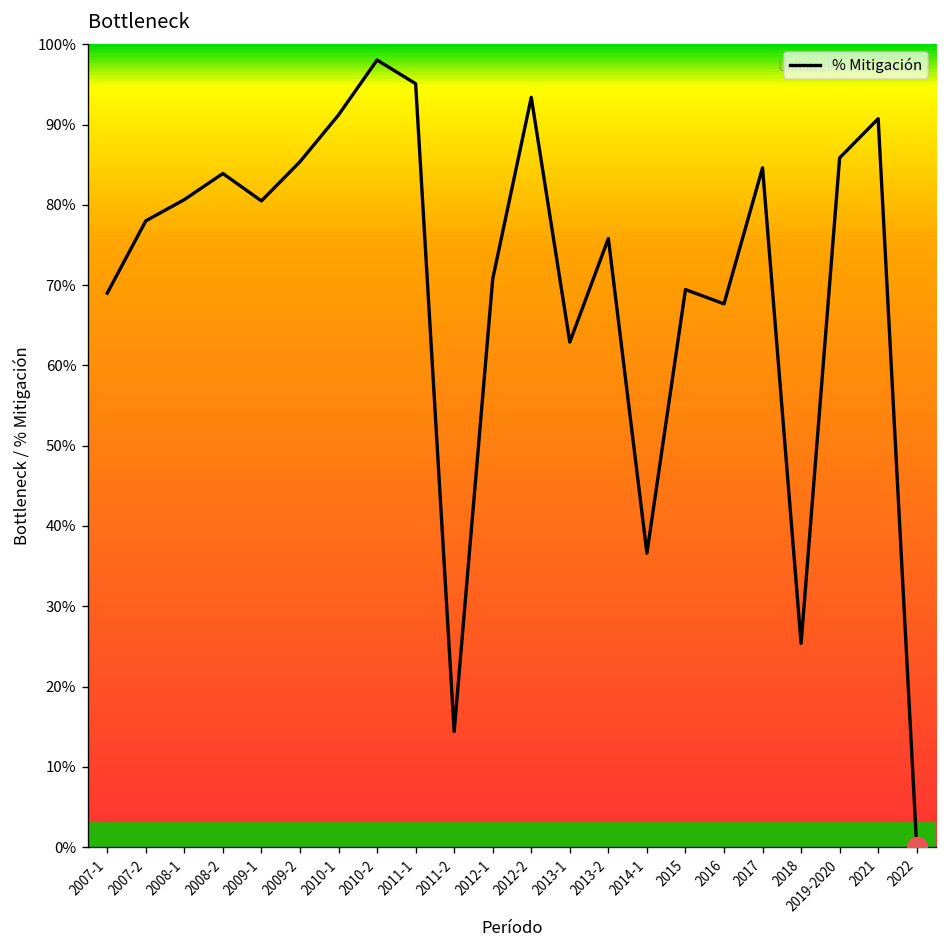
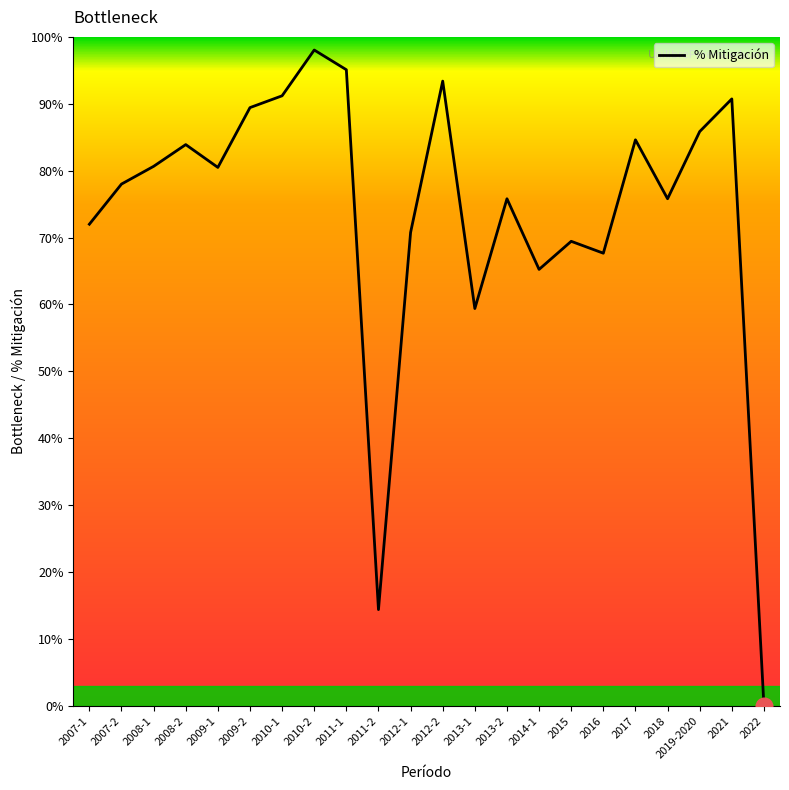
  {
    "% Mitigación": {
-     "2007-1": "69%",
+     "2007-1": "72%",
      "2007-2": "78%",
      "2008-1": "81%",
      "2008-2": "84%",
      "2009-1": "80%",
-     "2009-2": "85%",
+     "2009-2": "89%",
      "2010-1": "91%",
      "2010-2": "98%",
      "2011-1": "95%",
      "2011-2": "14%",
      "2012-1": "71%",
      "2012-2": "93%",
-     "2013-1": "63%",
+     "2013-1": "59%",
      "2013-2": "76%",
-     "2014-1": "37%",
+     "2014-1": "65%",
      "2015": "69%",
      "2016": "68%",
      "2017": "85%",
-     "2018": "25%",
+     "2018": "76%",
      "2019-2020": "86%",
      "2021": "91%"
    }
  }
